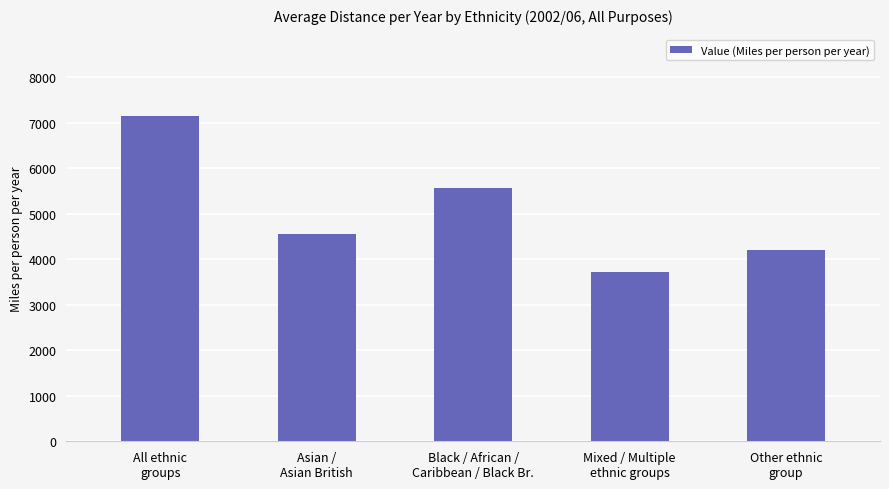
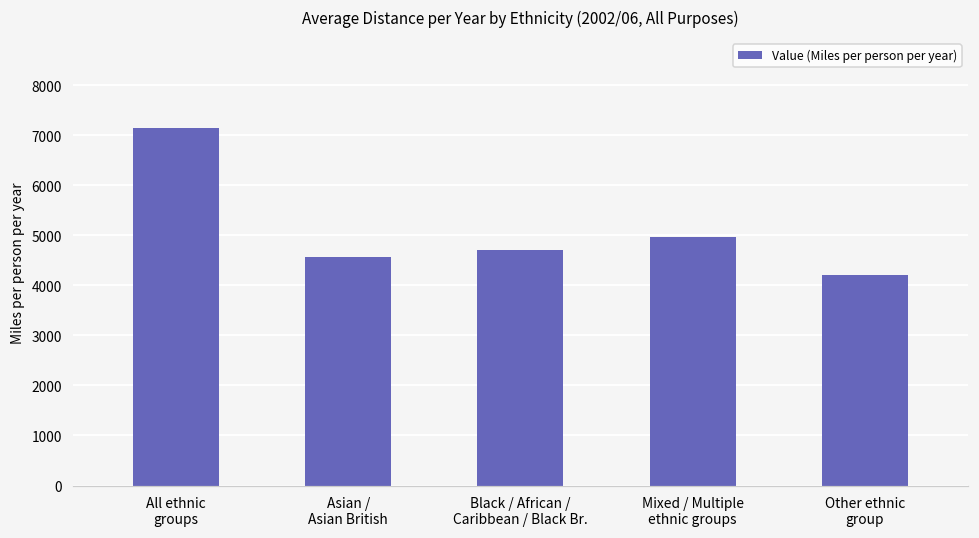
  {
    "All ethnic groups": 7200,
    "Asian / Asian British": 4600,
-   "Black / African / Caribbean / Black Br.": 5600,
-   "Mixed / Multiple ethnic groups": 3700,
+   "Black / African / Caribbean / Black Br.": 4700,
+   "Mixed / Multiple ethnic groups": 5000,
    "Other ethnic group": 4200
  }
